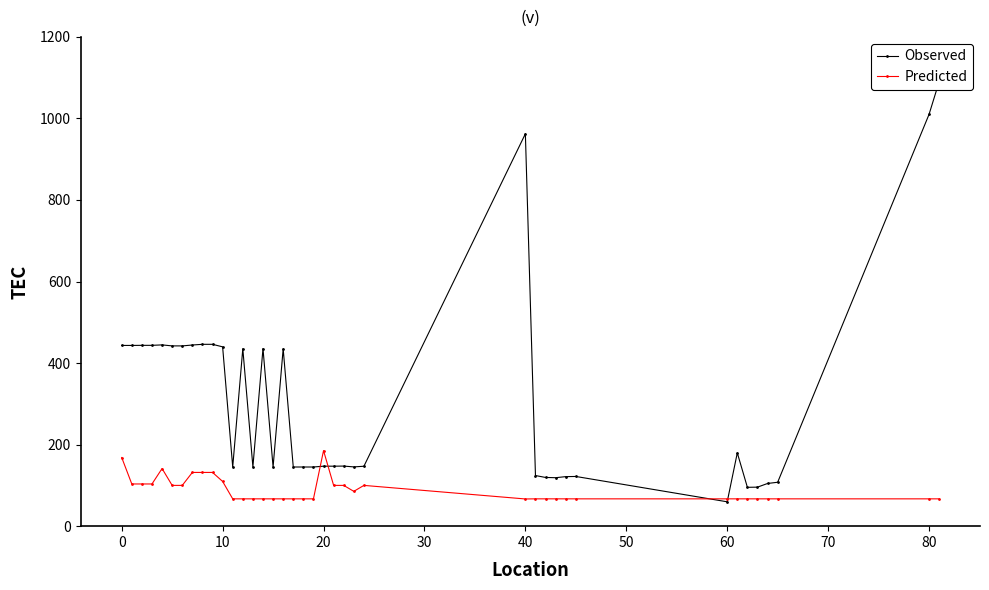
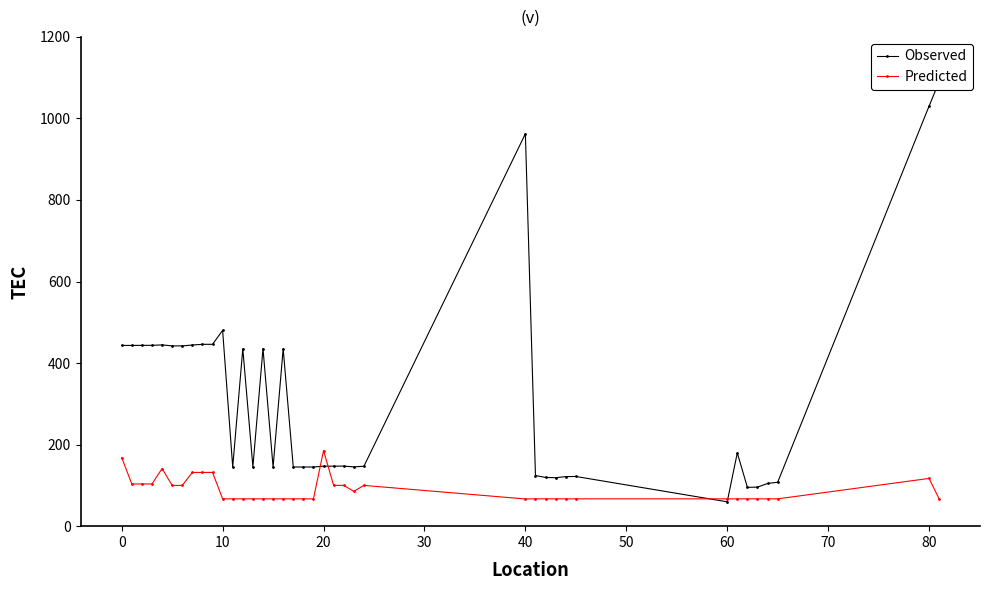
  {
    "Observed": {
      "0": 440,
-     "10": 440,
+     "10": 480,
      "20": 150,
      "40": 960,
      "60": 60,
-     "80": 1010
+     "80": 1030
    },
    "Predicted": {
      "0": 170,
-     "10": 110,
+     "10": 70,
      "20": 190,
      "40": 70,
      "60": 70,
-     "80": 70
+     "80": 120
    }
  }
